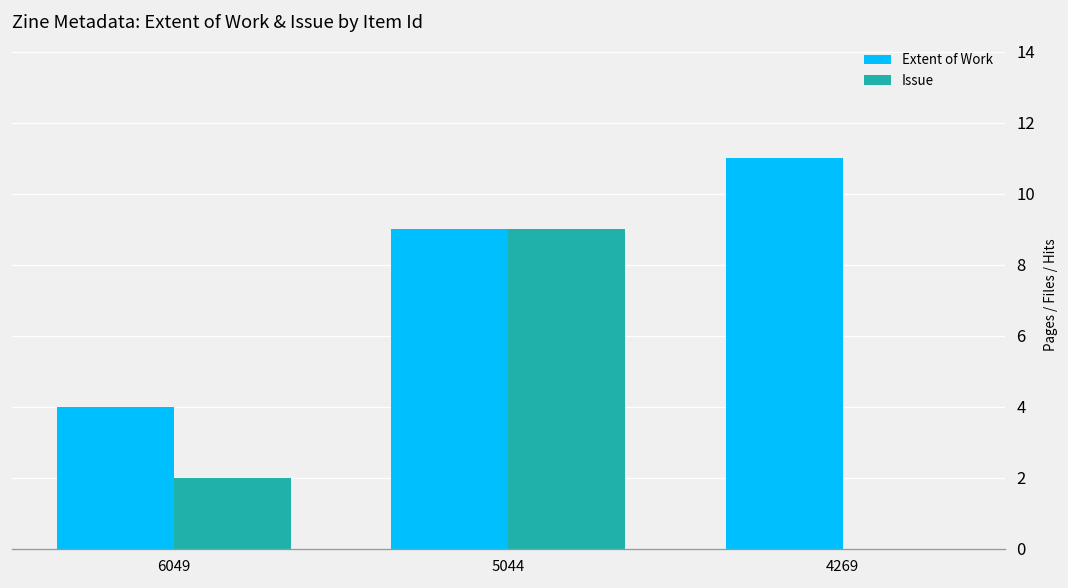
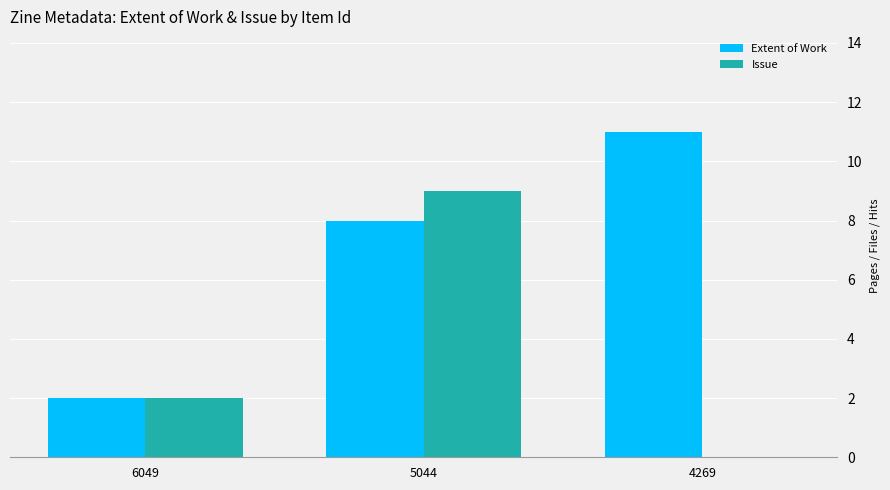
  {
    "Extent of Work": {
-     "6049": 4,
-     "5044": 9,
+     "6049": 2,
+     "5044": 8,
      "4269": 11
    },
    "Issue": {
      "6049": 2,
      "5044": 9,
      "4269": 0
    }
  }
